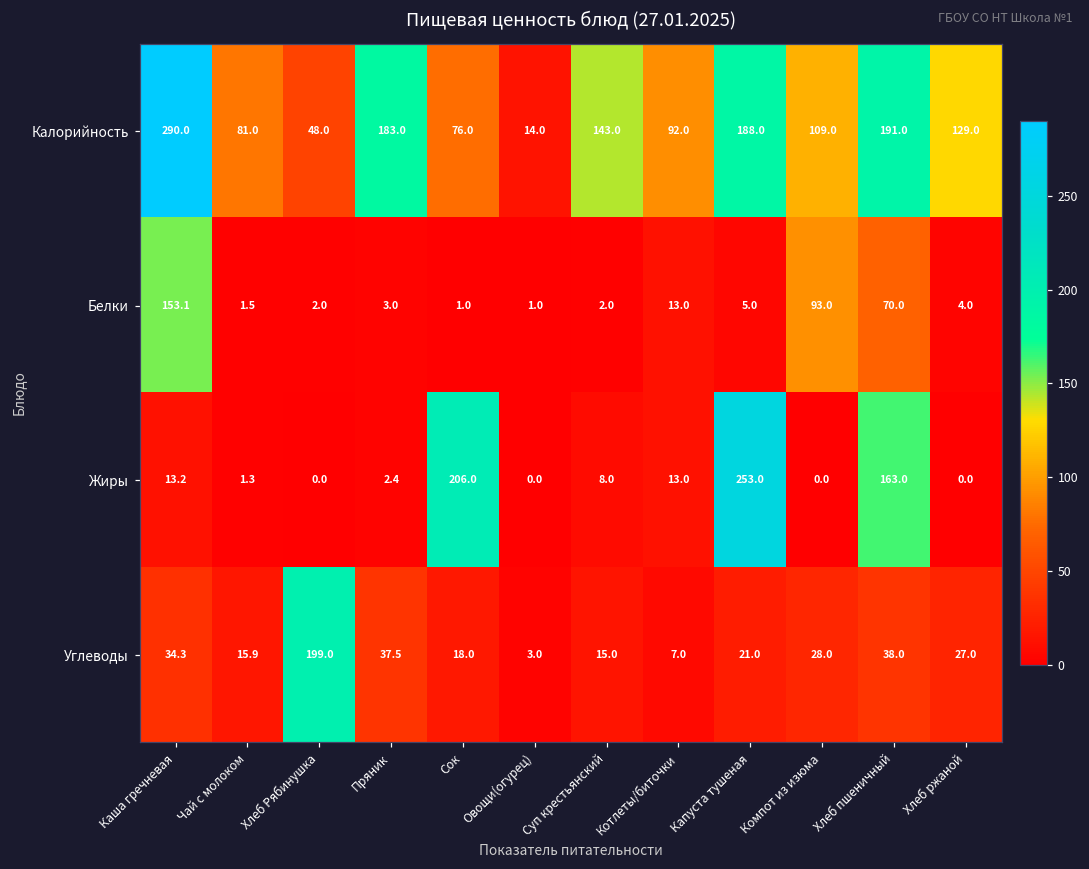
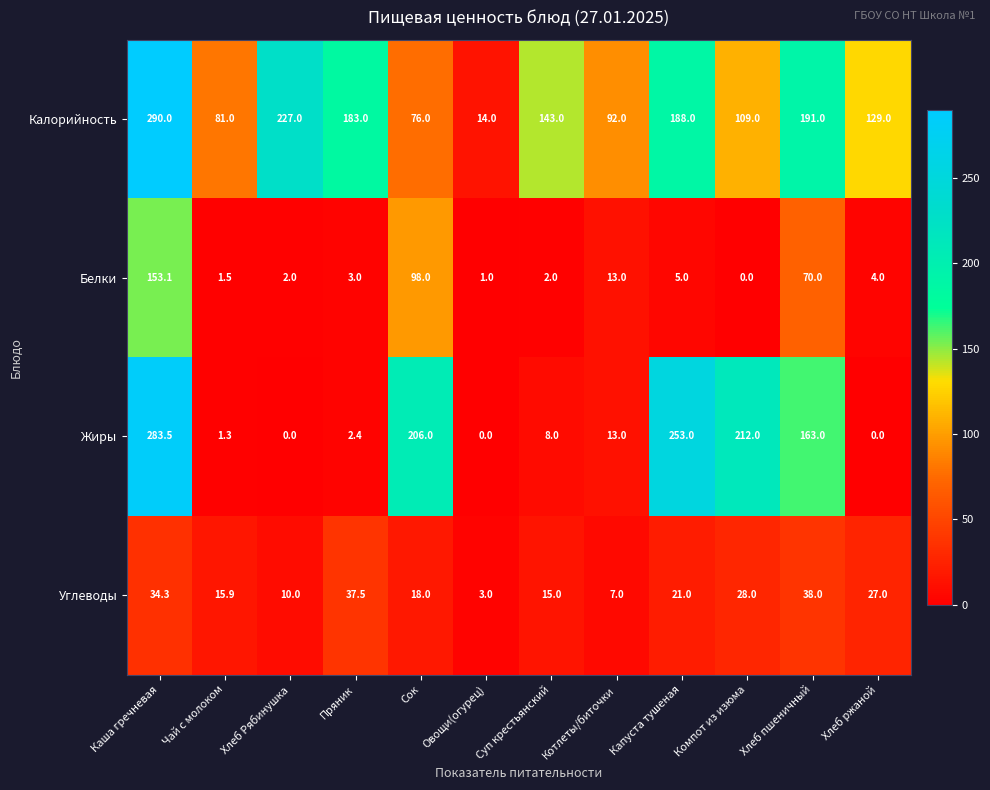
  {
    "Калорийность": {
      "Каша гречневая": 290.0,
      "Чай с молоком": 81.0,
-     "Хлеб Рябинушка": 48.0,
+     "Хлеб Рябинушка": 227.0,
      "Пряник": 183.0,
      "Сок": 76.0,
      "Овощи(огурец)": 14.0,
      "Суп крестьянский": 143.0,
      "Котлеты/биточки": 92.0,
      "Капуста тушеная": 188.0,
      "Компот из изюма": 109.0,
      "Хлеб пшеничный": 191.0,
      "Хлеб ржаной": 129.0
    },
    "Белки": {
      "Каша гречневая": 153.1,
      "Чай с молоком": 1.5,
      "Хлеб Рябинушка": 2.0,
      "Пряник": 3.0,
-     "Сок": 1.0,
+     "Сок": 98.0,
      "Овощи(огурец)": 1.0,
      "Суп крестьянский": 2.0,
      "Котлеты/биточки": 13.0,
      "Капуста тушеная": 5.0,
-     "Компот из изюма": 93.0,
+     "Компот из изюма": 0.0,
      "Хлеб пшеничный": 70.0,
      "Хлеб ржаной": 4.0
    },
    "Жиры": {
-     "Каша гречневая": 13.2,
+     "Каша гречневая": 283.5,
      "Чай с молоком": 1.3,
      "Хлеб Рябинушка": 0.0,
      "Пряник": 2.4,
      "Сок": 206.0,
      "Овощи(огурец)": 0.0,
      "Суп крестьянский": 8.0,
      "Котлеты/биточки": 13.0,
      "Капуста тушеная": 253.0,
-     "Компот из изюма": 0.0,
+     "Компот из изюма": 212.0,
      "Хлеб пшеничный": 163.0,
      "Хлеб ржаной": 0.0
    },
    "Углеводы": {
      "Каша гречневая": 34.3,
      "Чай с молоком": 15.9,
-     "Хлеб Рябинушка": 199.0,
+     "Хлеб Рябинушка": 10.0,
      "Пряник": 37.5,
      "Сок": 18.0,
      "Овощи(огурец)": 3.0,
      "Суп крестьянский": 15.0,
      "Котлеты/биточки": 7.0,
      "Капуста тушеная": 21.0,
      "Компот из изюма": 28.0,
      "Хлеб пшеничный": 38.0,
      "Хлеб ржаной": 27.0
    }
  }
